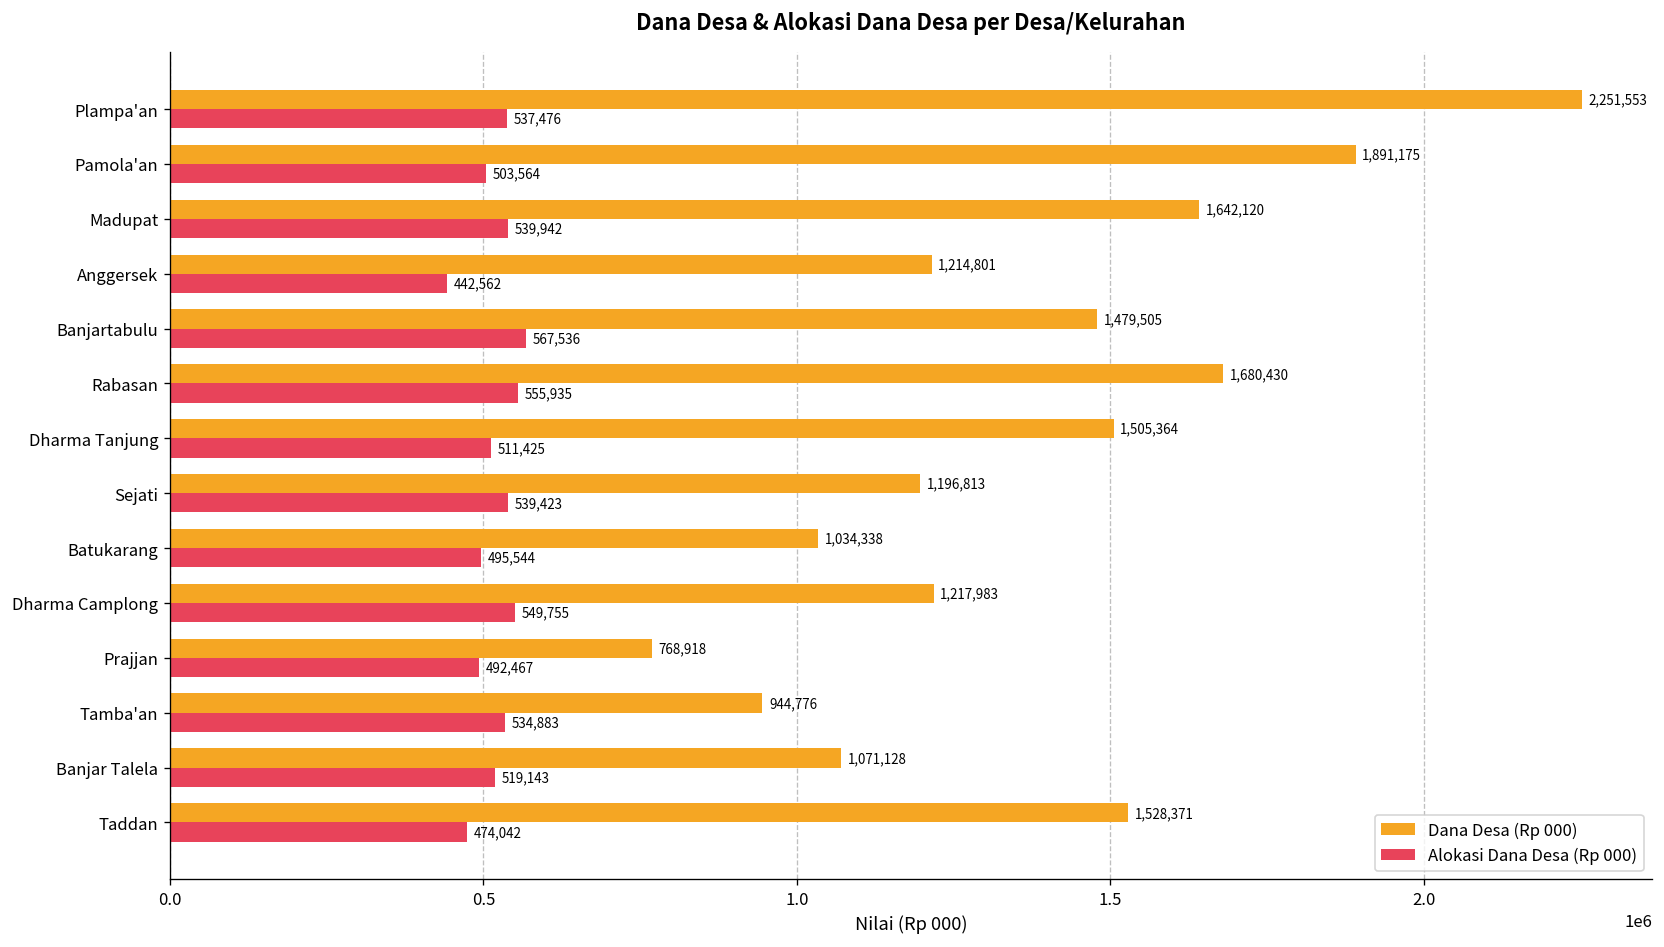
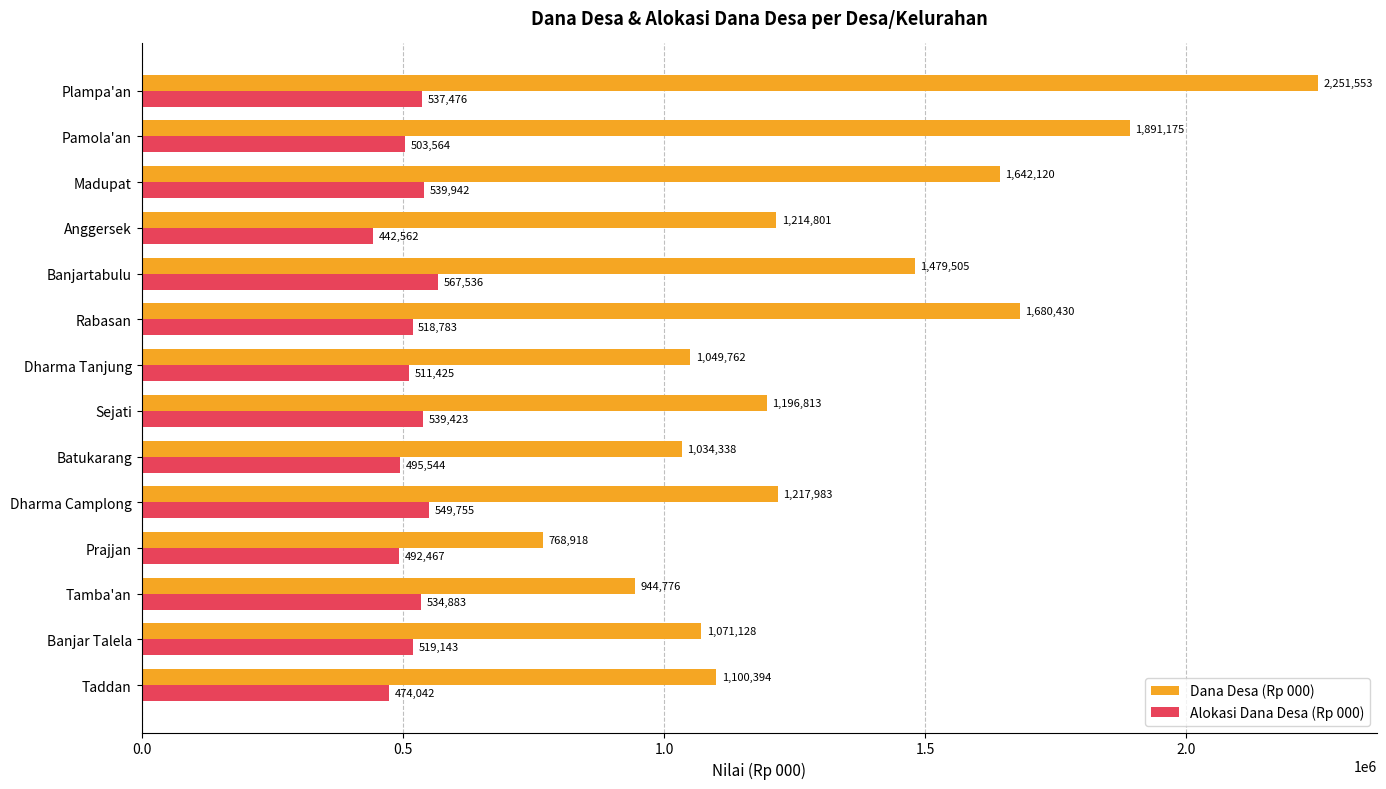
  {
    "Dana Desa (Rp 000)": {
      "Plampa'an": "2,251,553",
      "Pamola'an": "1,891,175",
      "Madupat": "1,642,120",
      "Anggersek": "1,214,801",
      "Banjartabulu": "1,479,505",
      "Rabasan": "1,680,430",
-     "Dharma Tanjung": "1,505,364",
+     "Dharma Tanjung": "1,049,762",
      "Sejati": "1,196,813",
      "Batukarang": "1,034,338",
      "Dharma Camplong": "1,217,983",
      "Prajjan": "768,918",
      "Tamba'an": "944,776",
      "Banjar Talela": "1,071,128",
-     "Taddan": "1,528,371"
+     "Taddan": "1,100,394"
    },
    "Alokasi Dana Desa (Rp 000)": {
      "Plampa'an": "537,476",
      "Pamola'an": "503,564",
      "Madupat": "539,942",
      "Anggersek": "442,562",
      "Banjartabulu": "567,536",
-     "Rabasan": "555,935",
+     "Rabasan": "518,783",
      "Dharma Tanjung": "511,425",
      "Sejati": "539,423",
      "Batukarang": "495,544",
      "Dharma Camplong": "549,755",
      "Prajjan": "492,467",
      "Tamba'an": "534,883",
      "Banjar Talela": "519,143",
      "Taddan": "474,042"
    }
  }
